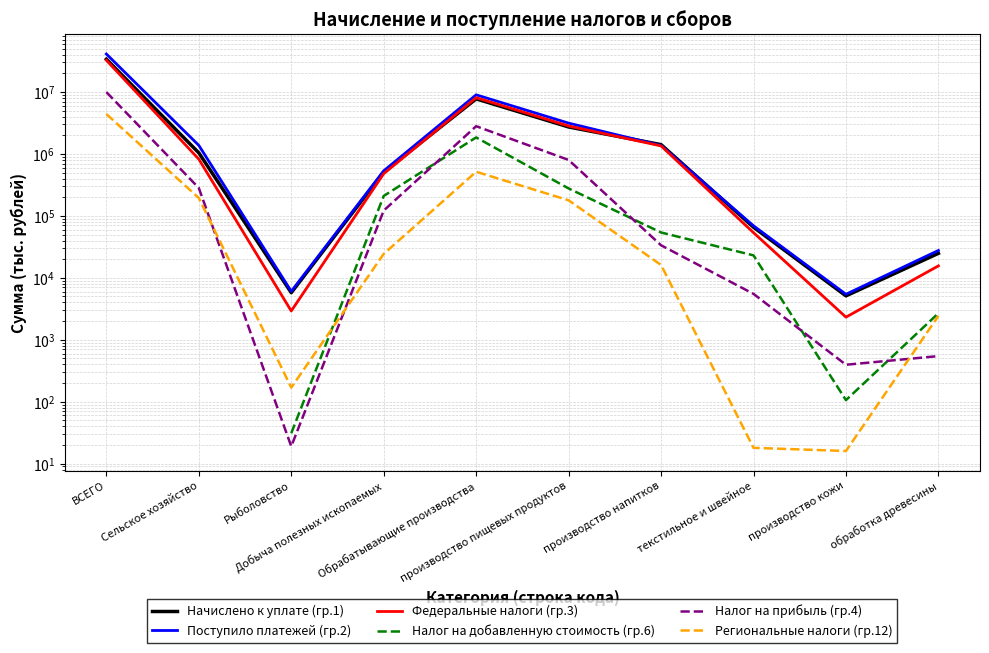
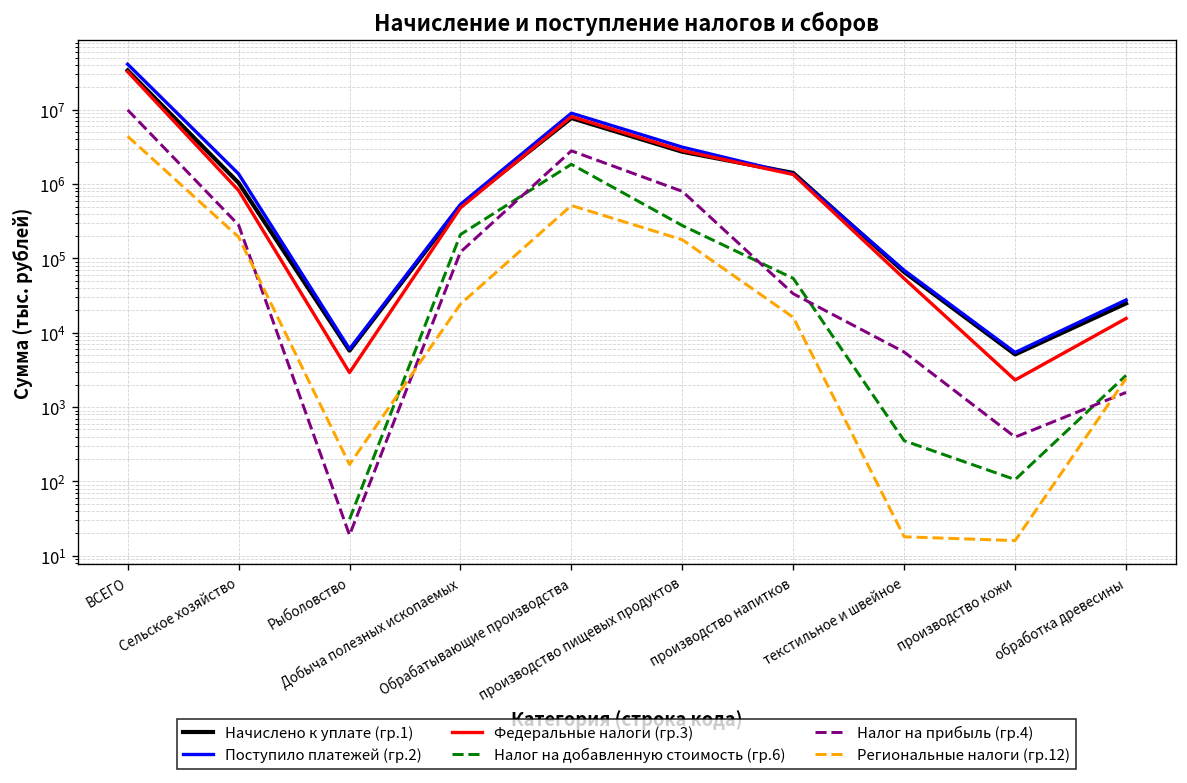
  {
    "Начислено к уплате (гр.1)": {
      "Сельское хозяйство": 1000000,
      "обработка древесины": 25000
    },
    "Поступило платежей (гр.2)": {
      "ВСЕГО": 40000000,
      "Сельское хозяйство": 1400000,
      "Обрабатывающие производства": 9000000,
      "производство пищевых продуктов": 3000000,
      "обработка древесины": 30000
    },
    "Федеральные налоги (гр.3)": {
      "Сельское хозяйство": 800000,
      "Рыболовство": 3000,
      "текстильное и швейное": 50000,
      "производство кожи": 2300,
      "обработка древесины": 16000
    },
    "Налог на добавленную стоимость (гр.6)": {
      "ВСЕГО": 14000000,
      "Рыболовство": 30,
      "Добыча полезных ископаемых": 210000,
      "Обрабатывающие производства": 1800000,
      "производство пищевых продуктов": 300000,
      "производство напитков": 50000,
-     "текстильное и швейное": 23000,
+     "текстильное и швейное": 400,
      "производство кожи": 110,
      "обработка древесины": 2700
    },
    "Налог на прибыль (гр.4)": {
      "ВСЕГО": 10000000,
      "Сельское хозяйство": 300000,
      "Рыболовство": 19,
      "Добыча полезных ископаемых": 120000,
      "Обрабатывающие производства": 3000000,
      "производство пищевых продуктов": 800000,
      "производство напитков": 30000,
      "текстильное и швейное": 6000,
      "производство кожи": 400,
-     "обработка древесины": 500
+     "обработка древесины": 1600
    },
    "Региональные налоги (гр.12)": {
      "ВСЕГО": 4000000,
      "Сельское хозяйство": 190000,
      "Рыболовство": 170,
      "Добыча полезных ископаемых": 24000,
      "Обрабатывающие производства": 500000,
      "производство пищевых продуктов": 180000,
      "производство напитков": 16000,
      "текстильное и швейное": 18,
      "производство кожи": 16,
      "обработка древесины": 2400
    }
  }
